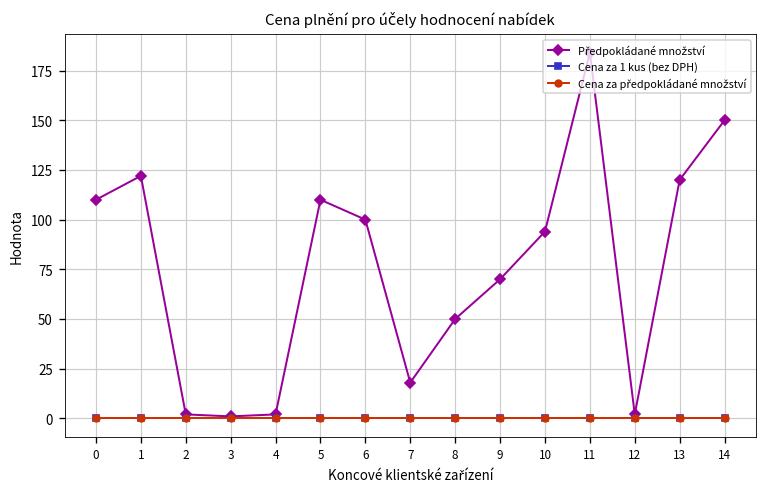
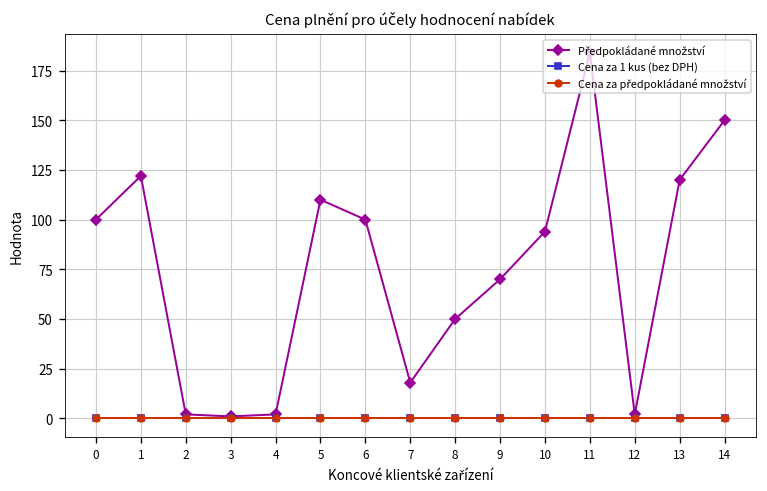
  {
    "Předpokládané množství": {
-     "0": 110,
+     "0": 100,
      "1": 122,
      "2": 2,
      "4": 2,
      "5": 110,
      "6": 100,
      "7": 18,
      "8": 50,
      "9": 70,
      "10": 94,
      "12": 2,
      "13": 120,
      "14": 150
    },
    "Cena za předpokládané množství": {
      "0": 0,
      "1": 0,
      "2": 0,
      "4": 0,
      "5": 0,
      "6": 0,
      "7": 0,
      "8": 0,
      "9": 0,
      "10": 0,
      "11": 0,
      "12": 0,
      "13": 0,
      "14": 0
    }
  }
